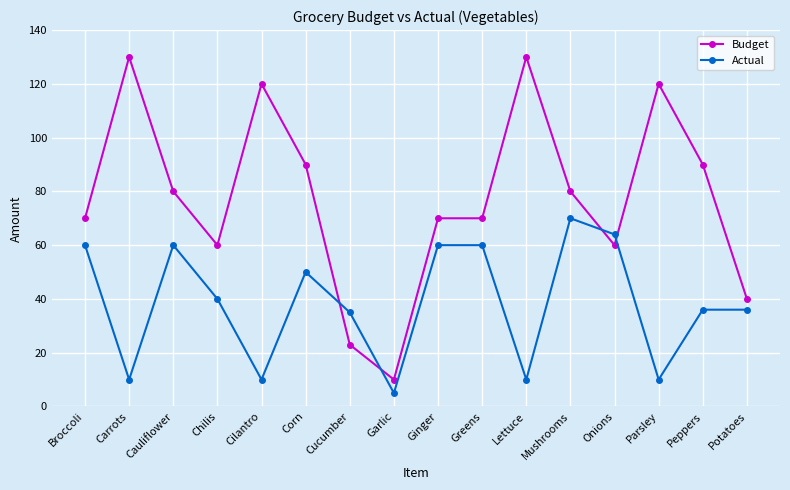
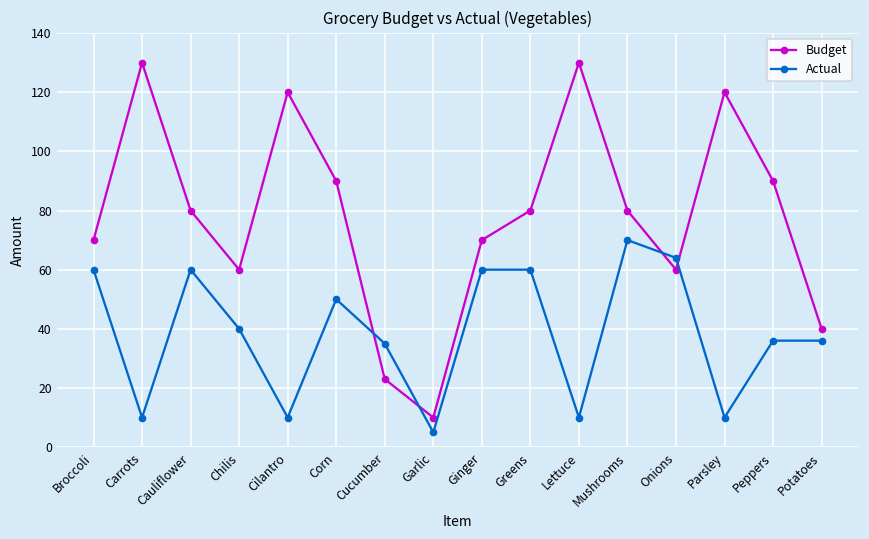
  {
    "Budget": {
      "Broccoli": 70,
      "Carrots": 130,
      "Cauliflower": 80,
      "Chilis": 60,
      "Cilantro": 120,
      "Corn": 90,
      "Cucumber": 23,
      "Garlic": 10,
      "Ginger": 70,
-     "Greens": 70,
+     "Greens": 80,
      "Lettuce": 130,
      "Mushrooms": 80,
      "Onions": 60,
      "Parsley": 120,
      "Peppers": 90,
      "Potatoes": 40
    },
    "Actual": {
      "Broccoli": 60,
      "Carrots": 10,
      "Cauliflower": 60,
      "Chilis": 40,
      "Cilantro": 10,
      "Corn": 50,
      "Cucumber": 35,
      "Garlic": 5,
      "Ginger": 60,
      "Greens": 60,
      "Lettuce": 10,
      "Mushrooms": 70,
      "Onions": 64,
      "Parsley": 10,
      "Peppers": 36,
      "Potatoes": 36
    }
  }
